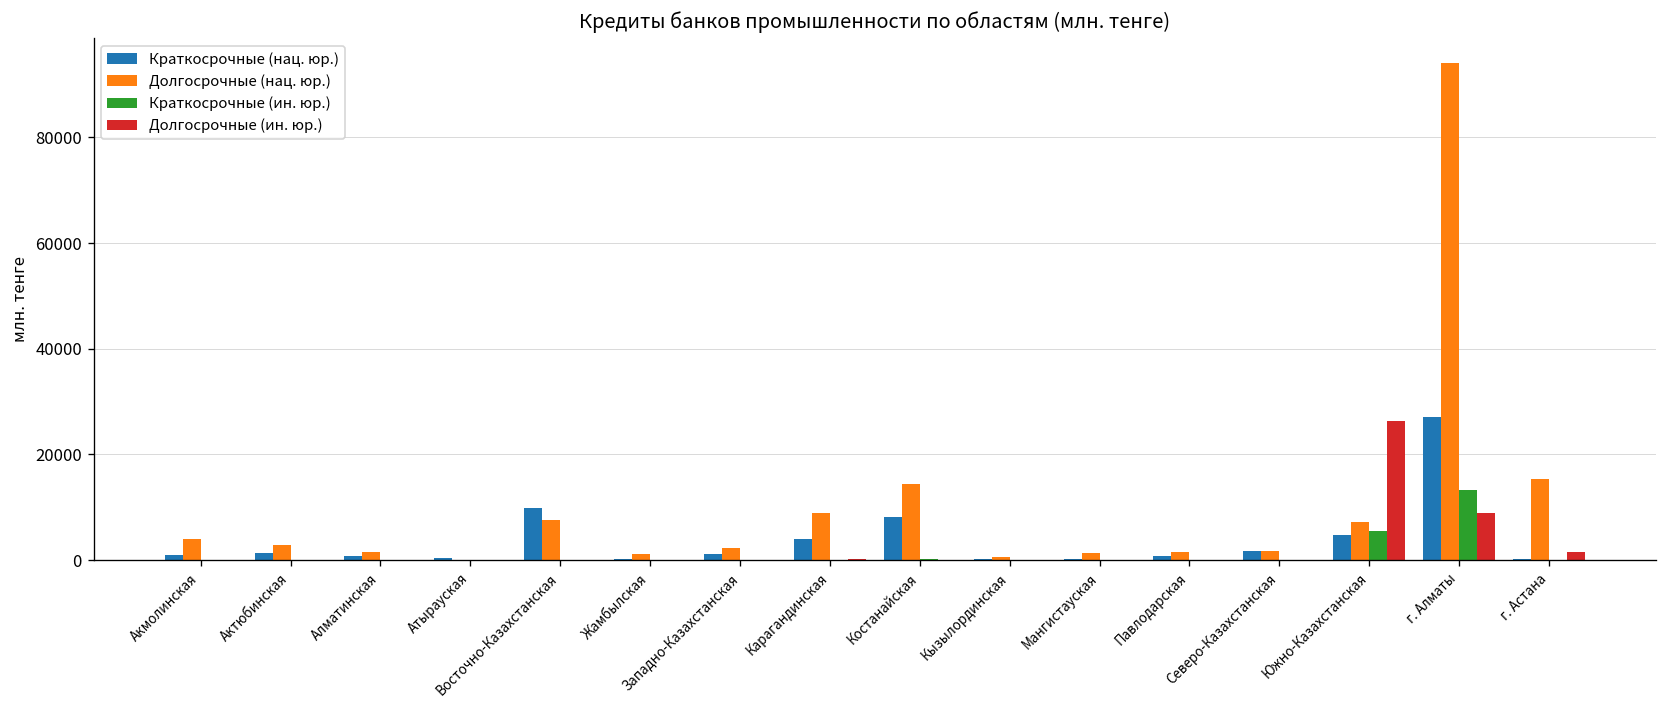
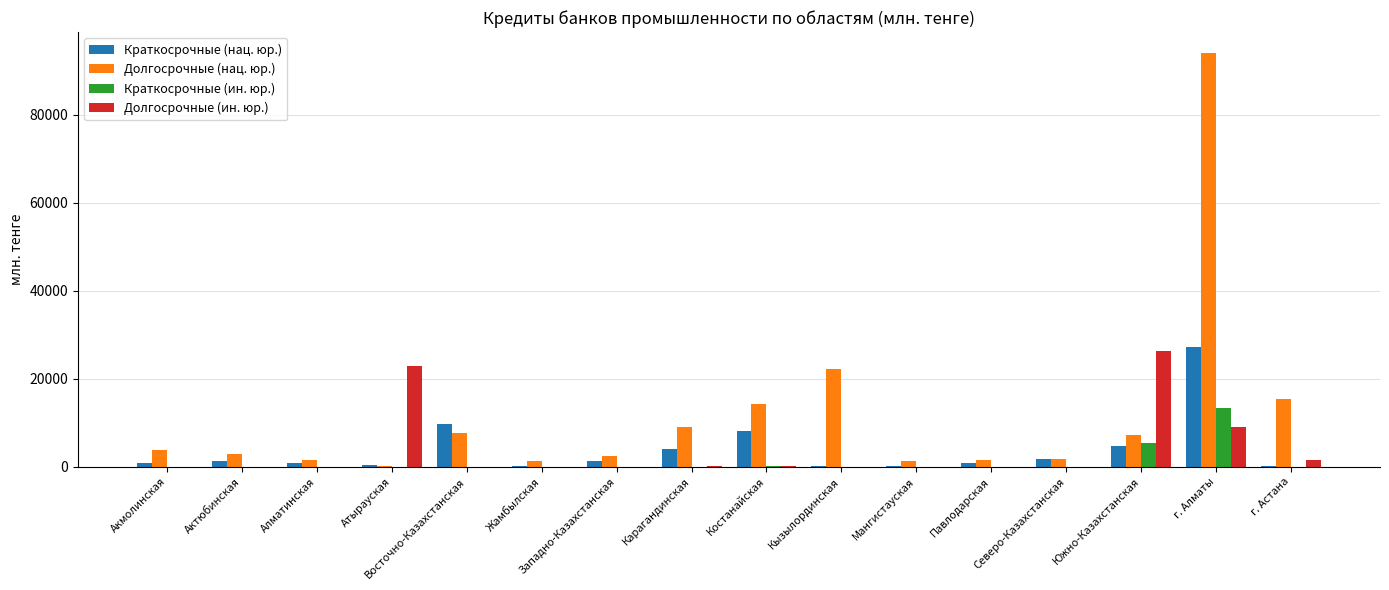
  {
    "Краткосрочные (нац. юр.)": {
      "Акмолинская": 1000,
      "Актюбинская": 1000,
      "Алматинская": 1000,
      "Восточно-Казахстанская": 10000,
      "Западно-Казахстанская": 1000,
      "Карагандинская": 4000,
      "Костанайская": 8000,
      "Павлодарская": 1000,
      "Северо-Казахстанская": 2000,
      "Южно-Казахстанская": 5000,
      "г. Алматы": 27000
    },
    "Долгосрочные (нац. юр.)": {
      "Акмолинская": 4000,
      "Актюбинская": 3000,
      "Алматинская": 1000,
      "Восточно-Казахстанская": 8000,
      "Жамбылская": 1000,
      "Западно-Казахстанская": 2000,
      "Карагандинская": 9000,
      "Костанайская": 14000,
-     "Кызылординская": 1000,
+     "Кызылординская": 22000,
      "Мангистауская": 1000,
      "Павлодарская": 2000,
      "Северо-Казахстанская": 2000,
      "Южно-Казахстанская": 7000,
      "г. Алматы": 94000,
      "г. Астана": 15000
    },
    "Краткосрочные (ин. юр.)": {
      "Акмолинская": 0,
      "Актюбинская": 0,
      "Алматинская": 0,
      "Восточно-Казахстанская": 0,
      "Жамбылская": 0,
      "Западно-Казахстанская": 0,
      "Карагандинская": 0,
      "Кызылординская": 0,
      "Мангистауская": 0,
      "Павлодарская": 0,
      "Северо-Казахстанская": 0,
      "Южно-Казахстанская": 5000,
      "г. Алматы": 13000,
      "г. Астана": 0
    },
    "Долгосрочные (ин. юр.)": {
      "Акмолинская": 0,
      "Алматинская": 0,
-     "Атырауская": 0,
+     "Атырауская": 23000,
      "Восточно-Казахстанская": 0,
      "Жамбылская": 0,
      "Западно-Казахстанская": 0,
      "Кызылординская": 0,
      "Мангистауская": 0,
      "Павлодарская": 0,
      "Северо-Казахстанская": 0,
      "Южно-Казахстанская": 26000,
      "г. Алматы": 9000,
      "г. Астана": 1000
    }
  }
